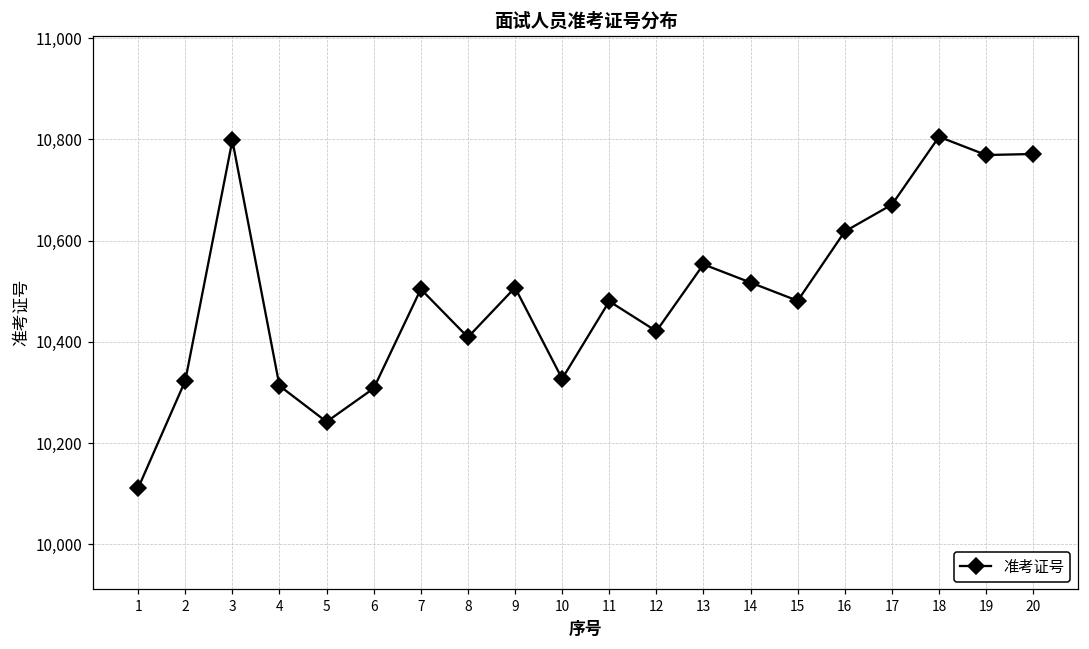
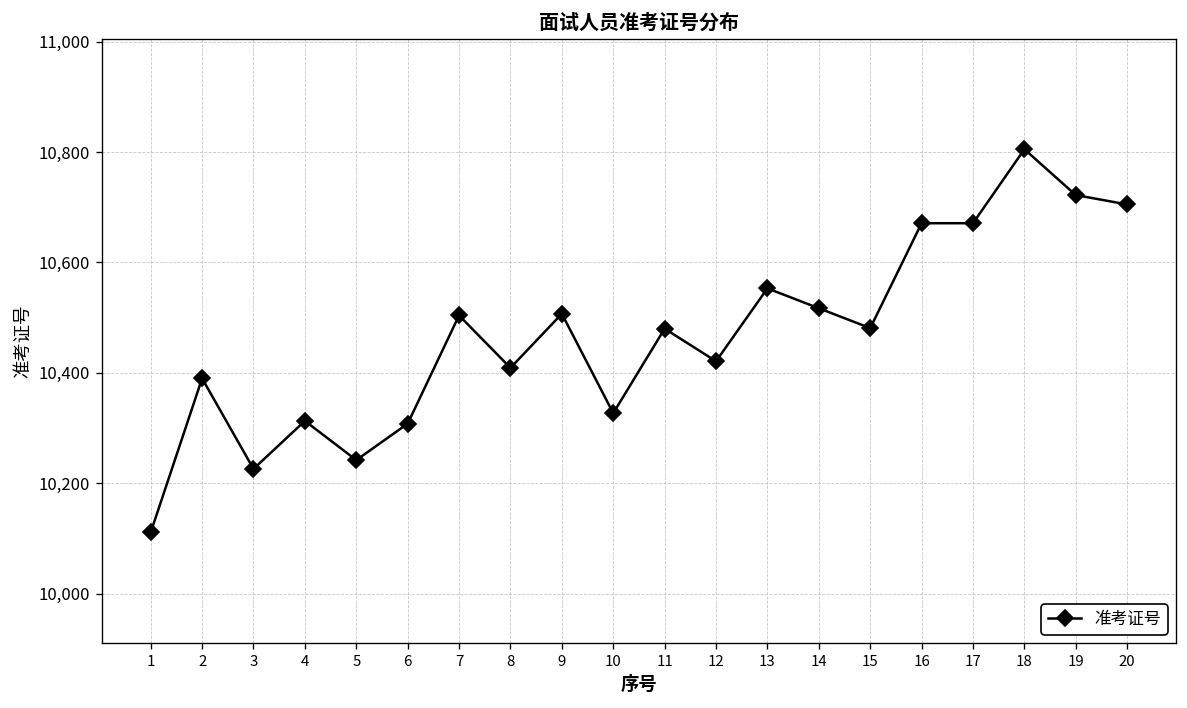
  {
    "1": "10,110",
-   "2": "10,320",
-   "3": "10,800",
+   "2": "10,390",
+   "3": "10,230",
    "4": "10,310",
    "5": "10,240",
    "6": "10,310",
    "7": "10,500",
    "8": "10,410",
    "9": "10,510",
    "10": "10,330",
    "11": "10,480",
    "12": "10,420",
    "13": "10,550",
    "14": "10,520",
    "15": "10,480",
-   "16": "10,620",
+   "16": "10,670",
    "17": "10,670",
    "18": "10,810",
-   "19": "10,770",
-   "20": "10,770"
+   "19": "10,720",
+   "20": "10,710"
  }
